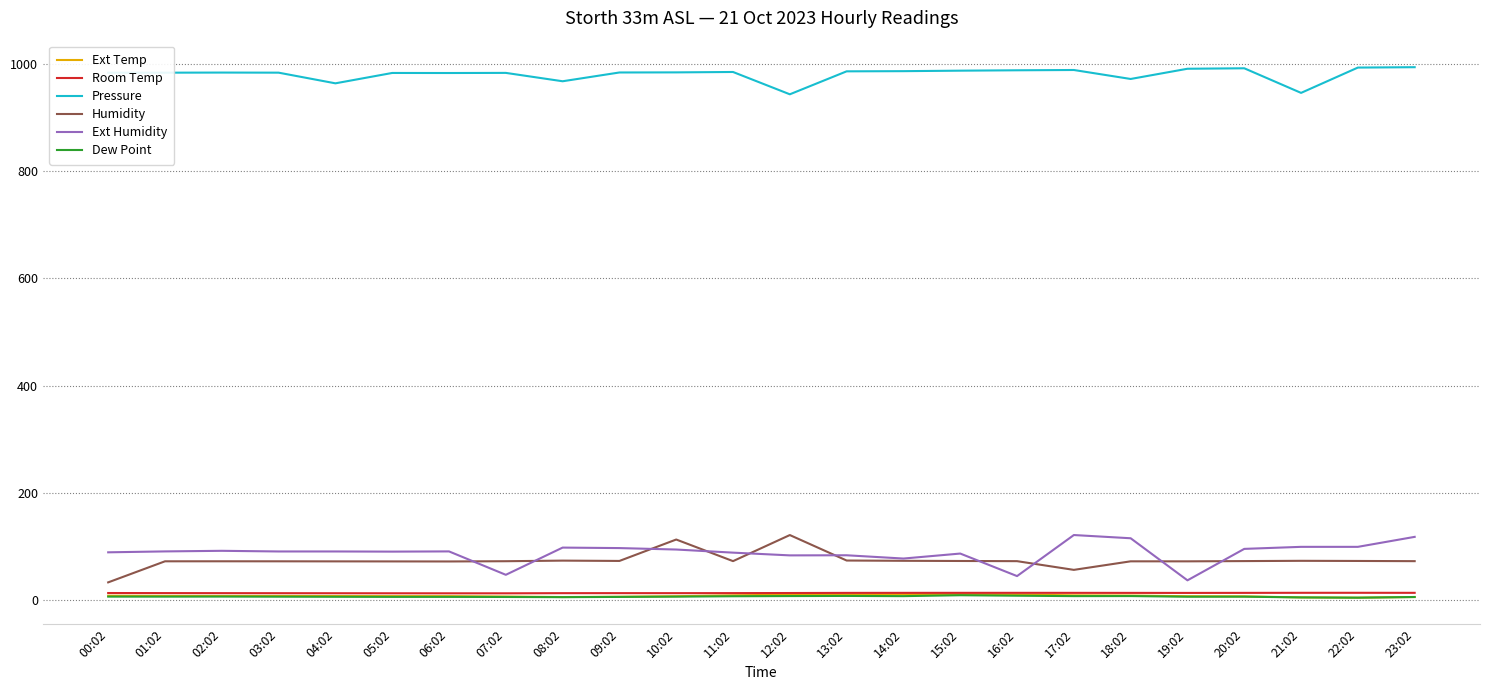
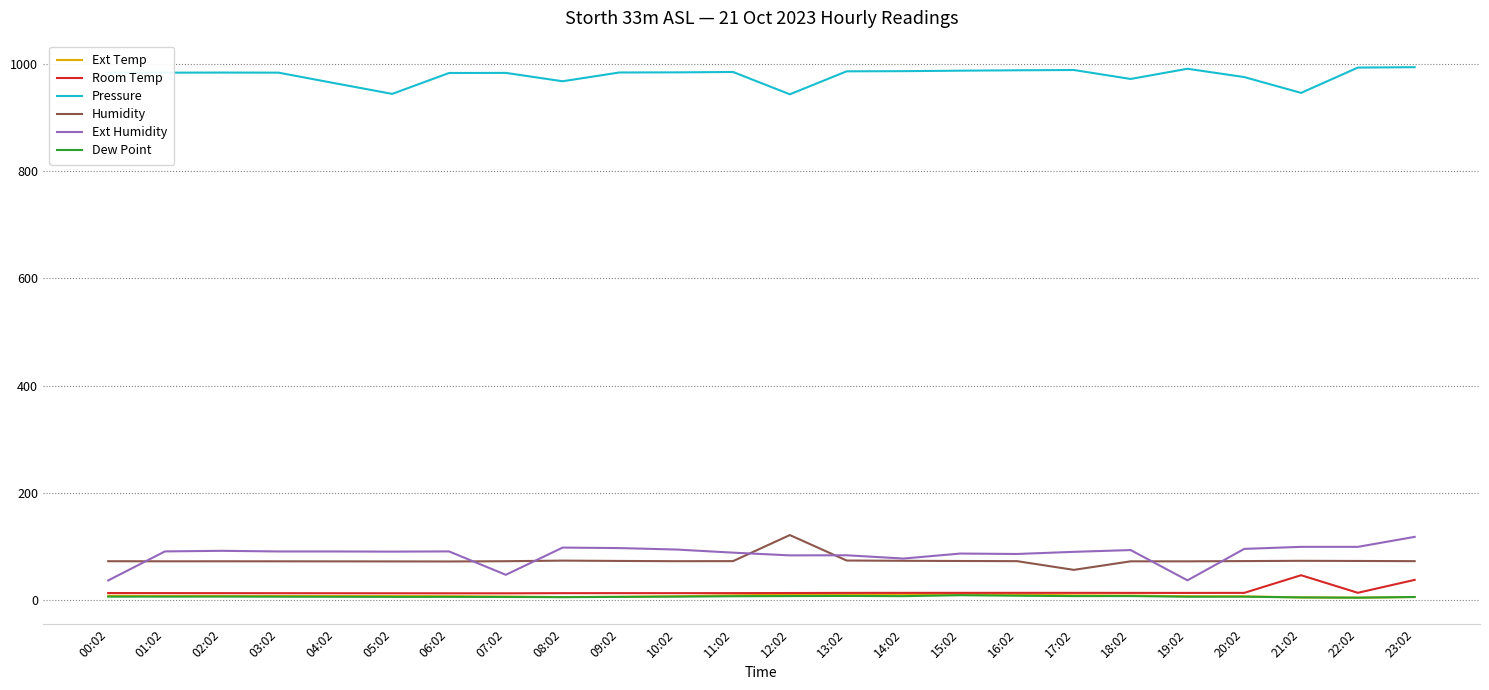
  {
    "Room Temp": {
      "00:02": 10,
      "01:02": 10,
      "02:02": 10,
      "03:02": 10,
      "04:02": 10,
      "05:02": 10,
      "06:02": 10,
      "07:02": 10,
      "08:02": 10,
      "09:02": 10,
      "10:02": 10,
      "18:02": 10,
      "19:02": 10,
      "20:02": 10,
-     "21:02": 10,
+     "21:02": 50,
      "22:02": 10,
-     "23:02": 10
+     "23:02": 40
    },
    "Pressure": {
      "02:02": 980,
      "03:02": 980,
      "04:02": 960,
-     "05:02": 980,
+     "05:02": 940,
      "06:02": 980,
      "07:02": 980,
      "08:02": 970,
      "09:02": 980,
      "10:02": 980,
      "11:02": 980,
      "12:02": 940,
      "13:02": 990,
      "14:02": 990,
      "15:02": 990,
      "16:02": 990,
      "17:02": 990,
      "18:02": 970,
      "19:02": 990,
-     "20:02": 990,
+     "20:02": 980,
      "21:02": 950,
      "22:02": 990,
      "23:02": 990
    },
    "Humidity": {
-     "00:02": 30,
+     "00:02": 70,
      "01:02": 70,
      "02:02": 70,
      "03:02": 70,
      "04:02": 70,
      "05:02": 70,
      "06:02": 70,
      "07:02": 70,
      "08:02": 70,
      "09:02": 70,
-     "10:02": 110,
+     "10:02": 70,
      "11:02": 70,
      "12:02": 120,
      "13:02": 70,
      "15:02": 70,
      "16:02": 70,
      "17:02": 60,
      "18:02": 70,
      "19:02": 70,
      "20:02": 70,
      "21:02": 70,
      "22:02": 70,
      "23:02": 70
    },
    "Ext Humidity": {
-     "00:02": 90,
+     "00:02": 40,
      "01:02": 90,
      "02:02": 90,
      "03:02": 90,
      "04:02": 90,
      "05:02": 90,
      "06:02": 90,
      "07:02": 50,
      "08:02": 100,
      "09:02": 100,
      "10:02": 90,
      "11:02": 90,
      "12:02": 80,
      "13:02": 80,
      "15:02": 90,
-     "16:02": 50,
-     "17:02": 120,
-     "18:02": 120,
+     "16:02": 90,
+     "17:02": 90,
+     "18:02": 90,
      "19:02": 40,
      "20:02": 100,
      "21:02": 100,
      "22:02": 100,
      "23:02": 120
    }
  }
